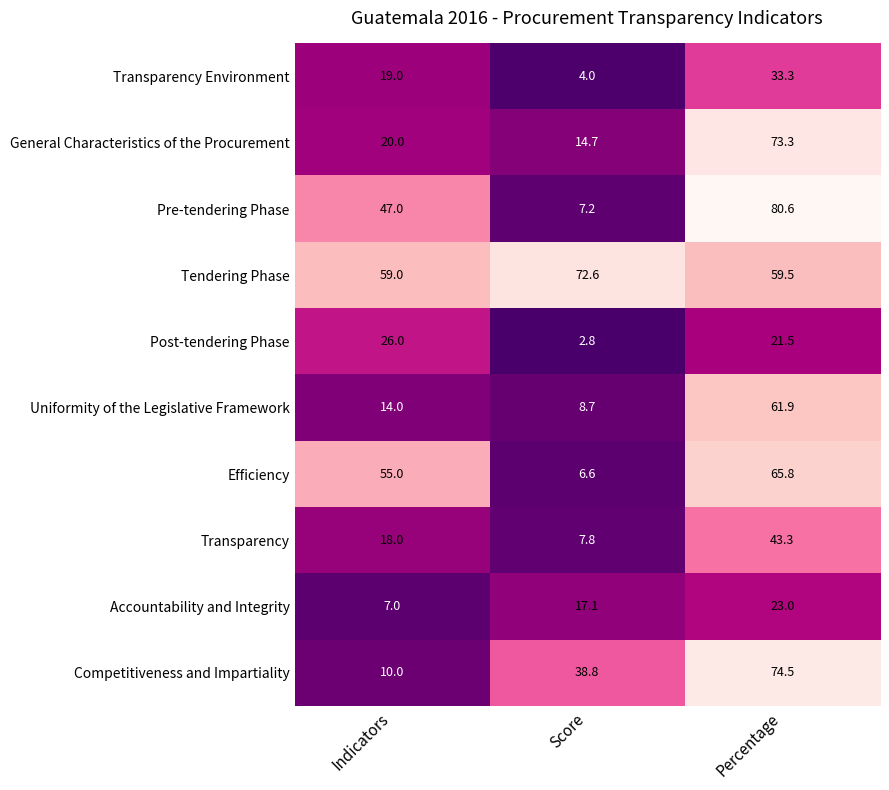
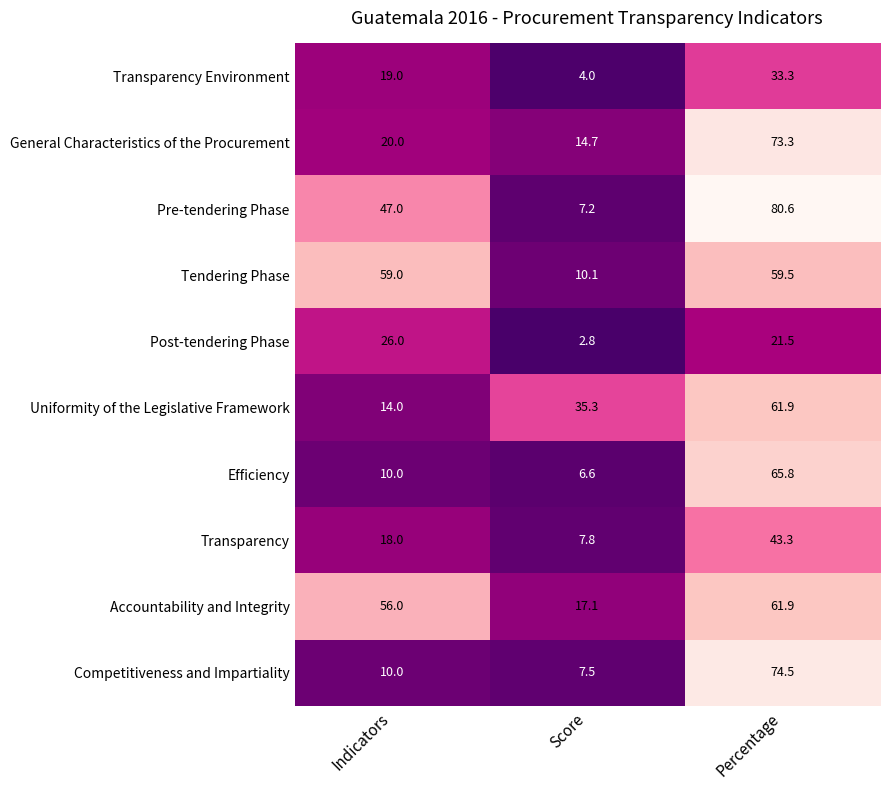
  {
    "Transparency Environment": {
      "Indicators": 19.0,
      "Score": 4.0,
      "Percentage": 33.3
    },
    "General Characteristics of the Procurement": {
      "Indicators": 20.0,
      "Score": 14.7,
      "Percentage": 73.3
    },
    "Pre-tendering Phase": {
      "Indicators": 47.0,
      "Score": 7.2,
      "Percentage": 80.6
    },
    "Tendering Phase": {
      "Indicators": 59.0,
-     "Score": 72.6,
+     "Score": 10.1,
      "Percentage": 59.5
    },
    "Post-tendering Phase": {
      "Indicators": 26.0,
      "Score": 2.8,
      "Percentage": 21.5
    },
    "Uniformity of the Legislative Framework": {
      "Indicators": 14.0,
-     "Score": 8.7,
+     "Score": 35.3,
      "Percentage": 61.9
    },
    "Efficiency": {
-     "Indicators": 55.0,
+     "Indicators": 10.0,
      "Score": 6.6,
      "Percentage": 65.8
    },
    "Transparency": {
      "Indicators": 18.0,
      "Score": 7.8,
      "Percentage": 43.3
    },
    "Accountability and Integrity": {
-     "Indicators": 7.0,
+     "Indicators": 56.0,
      "Score": 17.1,
-     "Percentage": 23.0
+     "Percentage": 61.9
    },
    "Competitiveness and Impartiality": {
      "Indicators": 10.0,
-     "Score": 38.8,
+     "Score": 7.5,
      "Percentage": 74.5
    }
  }
